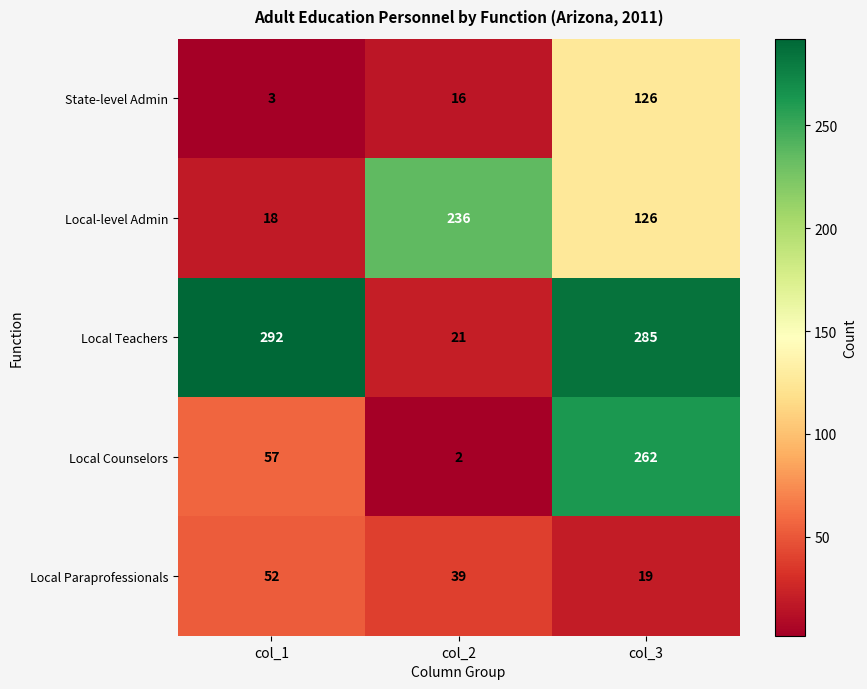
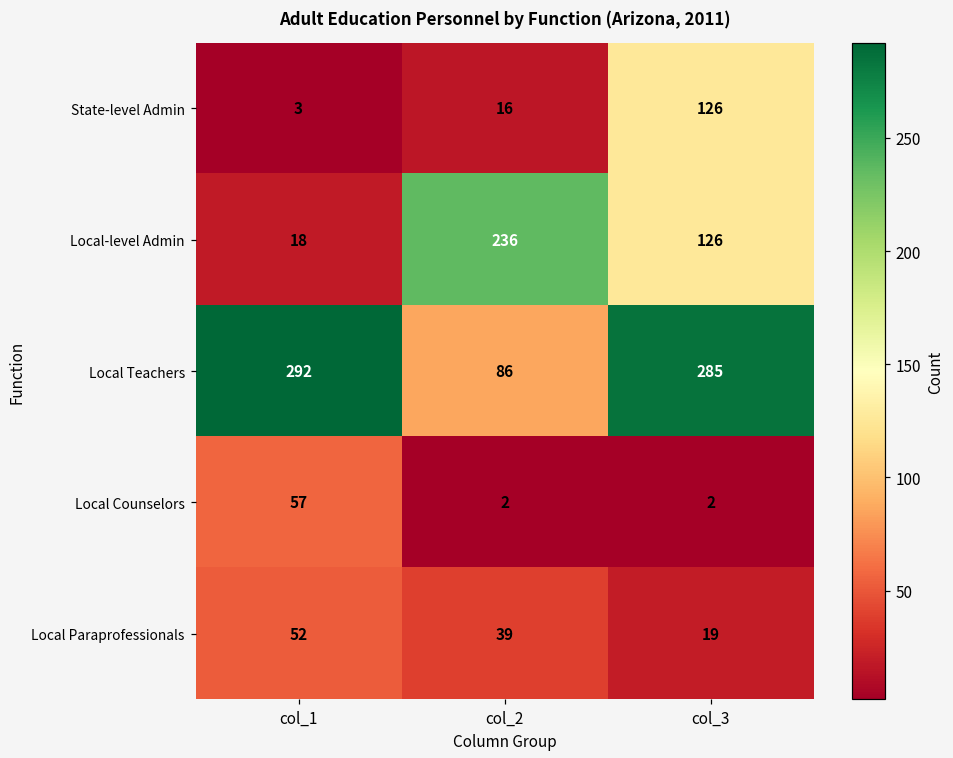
  {
    "State-level Admin": {
      "col_1": 3,
      "col_2": 16,
      "col_3": 126
    },
    "Local-level Admin": {
      "col_1": 18,
      "col_2": 236,
      "col_3": 126
    },
    "Local Teachers": {
      "col_1": 292,
-     "col_2": 21,
+     "col_2": 86,
      "col_3": 285
    },
    "Local Counselors": {
      "col_1": 57,
      "col_2": 2,
-     "col_3": 262
+     "col_3": 2
    },
    "Local Paraprofessionals": {
      "col_1": 52,
      "col_2": 39,
      "col_3": 19
    }
  }
